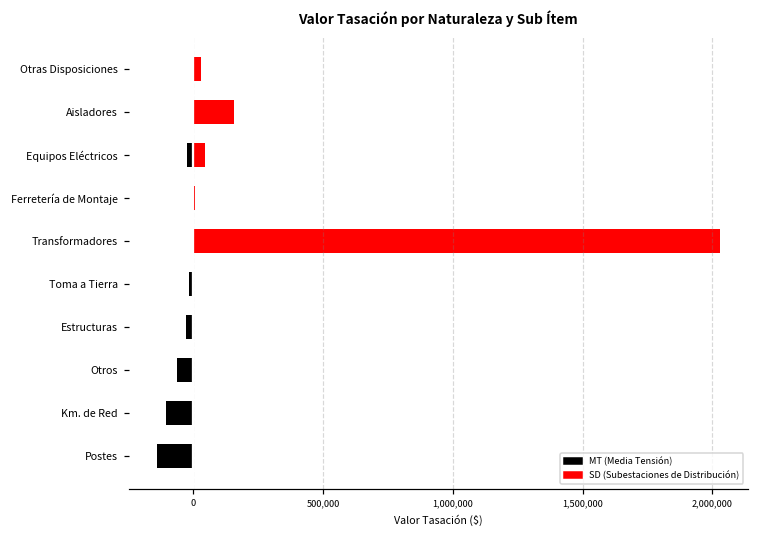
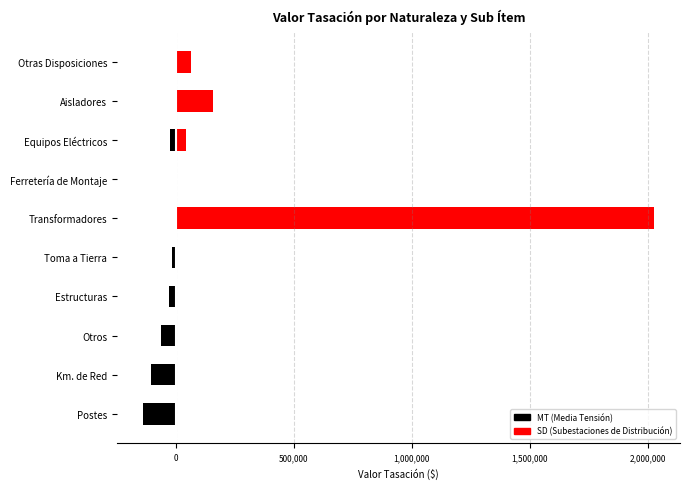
  {
    "MT (Media Tensión)": {
      "Otras Disposiciones": "0",
      "Aisladores": "0",
      "Equipos Eléctricos": "-30,000",
      "Ferretería de Montaje": "0",
      "Transformadores": "0",
      "Toma a Tierra": "-20,000",
      "Estructuras": "-30,000",
      "Otros": "-60,000",
      "Km. de Red": "-110,000",
      "Postes": "-140,000"
    },
    "SD (Subestaciones de Distribución)": {
-     "Otras Disposiciones": "30,000",
+     "Otras Disposiciones": "70,000",
      "Aisladores": "160,000",
      "Equipos Eléctricos": "40,000",
      "Transformadores": "2,030,000",
      "Toma a Tierra": "0",
      "Estructuras": "0",
      "Otros": "0",
      "Km. de Red": "0",
      "Postes": "0"
    }
  }
